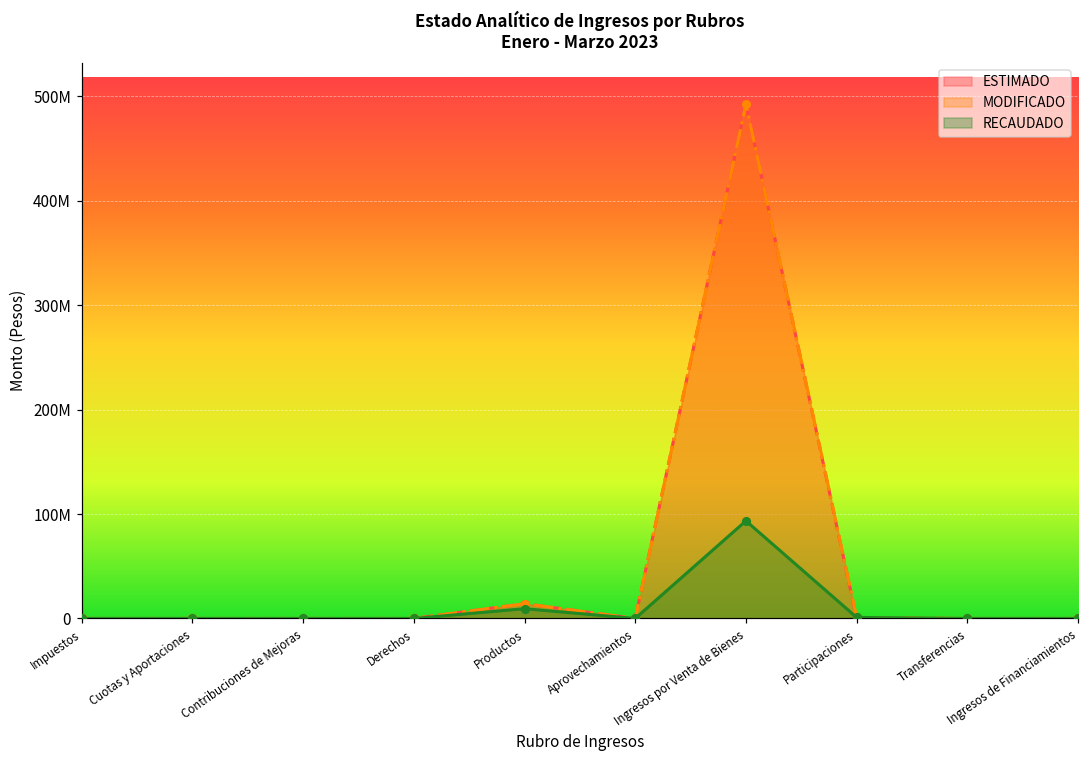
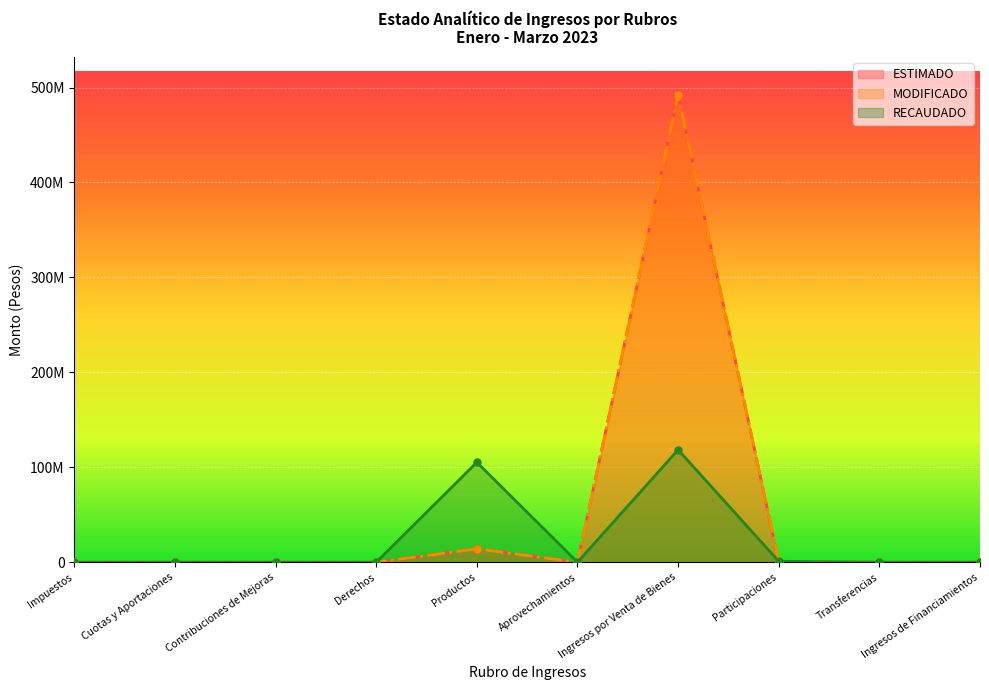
  {
    "RECAUDADO": {
-     "Productos": 10000000,
-     "Ingresos por Venta de Bienes": 90000000
+     "Productos": 110000000,
+     "Ingresos por Venta de Bienes": 120000000
    }
  }
